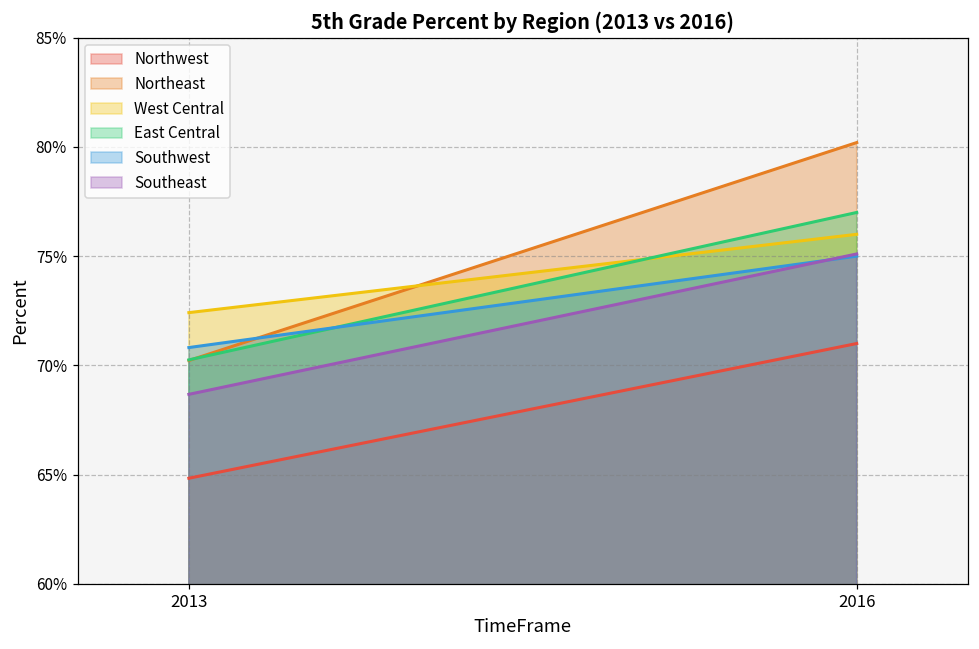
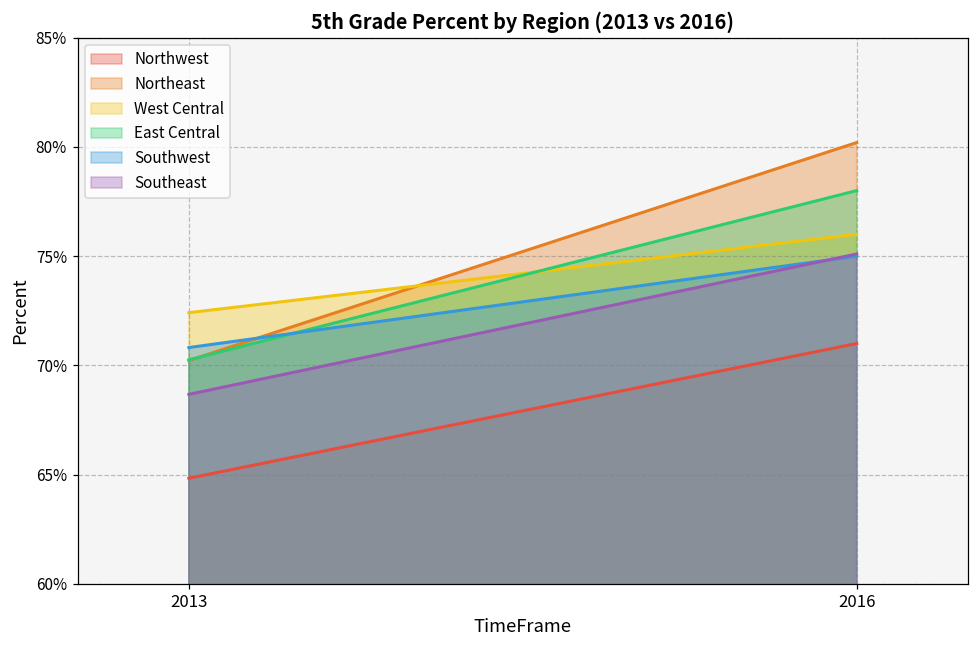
  {
    "East Central": {
-     "2016": "77.0%"
+     "2016": "78.0%"
    },
    "Southwest": {
      "2013": "70.8%"
    },
    "Southeast": {
      "2013": "68.7%"
    }
  }
